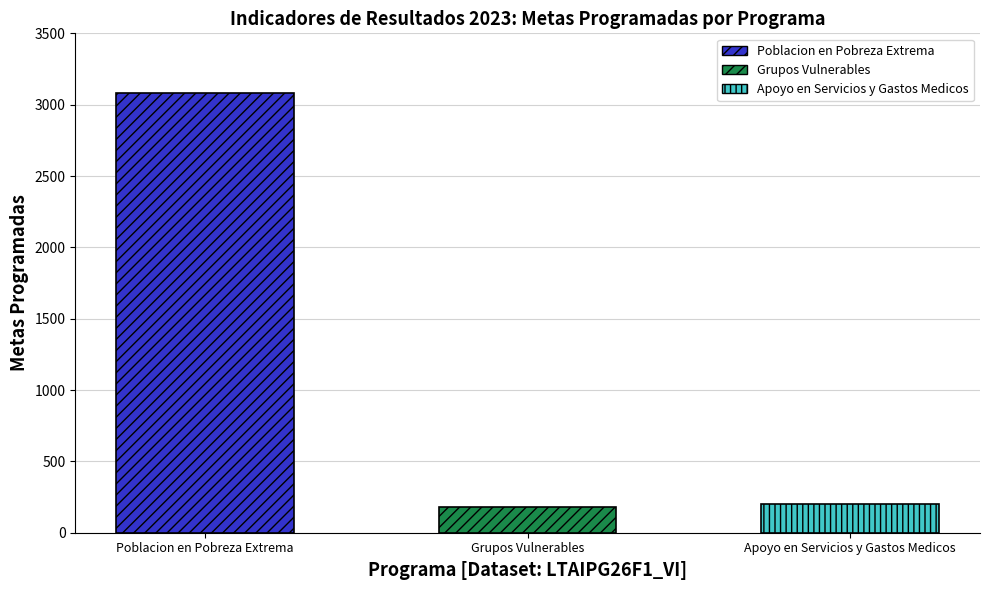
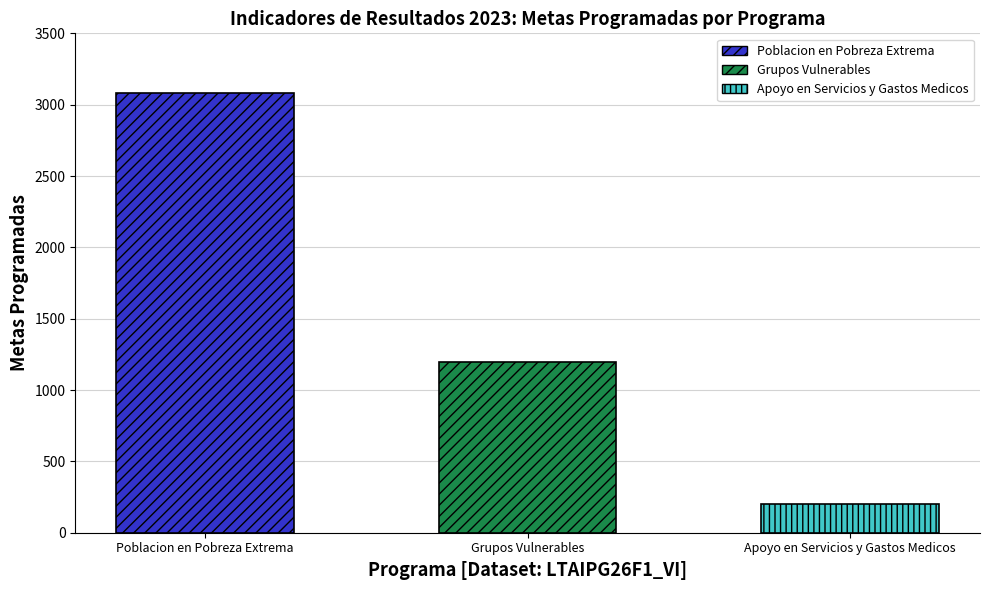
  {
    "Poblacion en Pobreza Extrema": 3080,
-   "Grupos Vulnerables": 180,
+   "Grupos Vulnerables": 1200,
    "Apoyo en Servicios y Gastos Medicos": 200
  }
